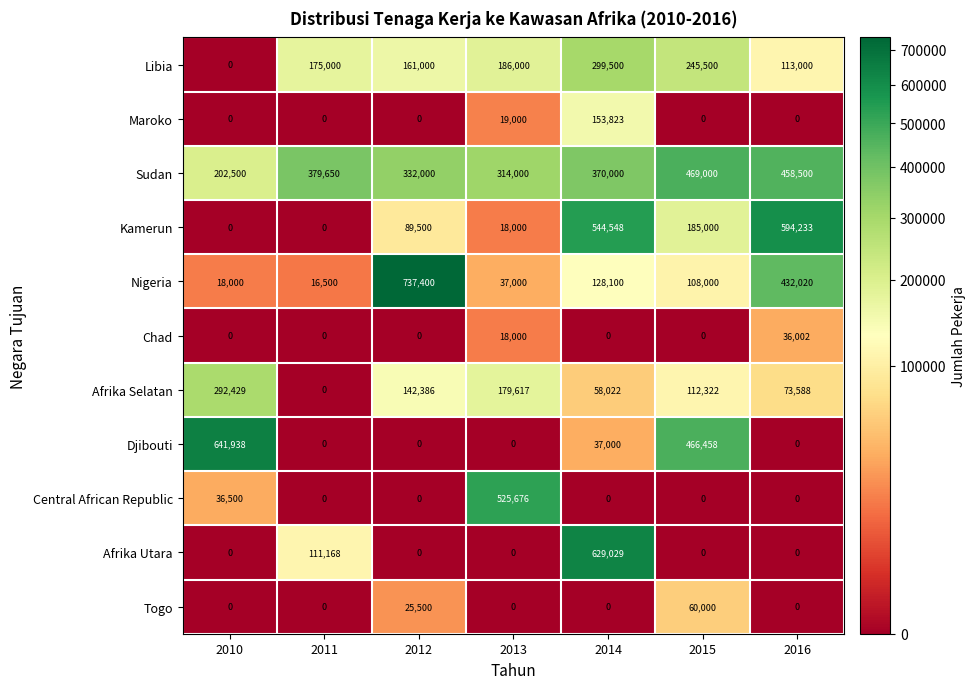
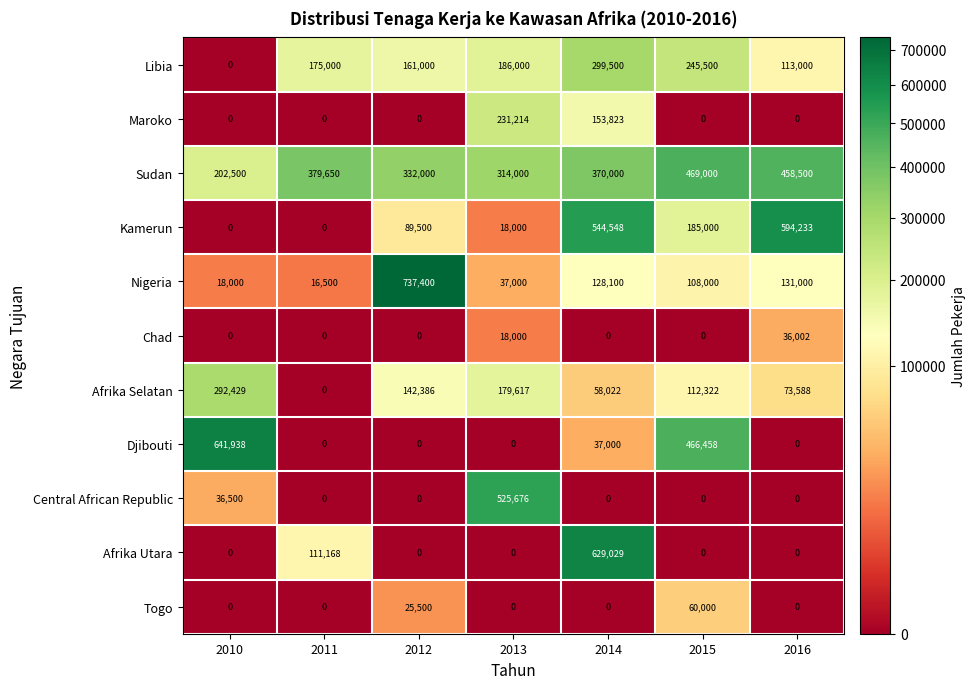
  {
    "Libia": {
      "2010": "0",
      "2011": "175,000",
      "2012": "161,000",
      "2013": "186,000",
      "2014": "299,500",
      "2015": "245,500",
      "2016": "113,000"
    },
    "Maroko": {
      "2010": "0",
      "2011": "0",
      "2012": "0",
-     "2013": "19,000",
+     "2013": "231,214",
      "2014": "153,823",
      "2015": "0",
      "2016": "0"
    },
    "Sudan": {
      "2010": "202,500",
      "2011": "379,650",
      "2012": "332,000",
      "2013": "314,000",
      "2014": "370,000",
      "2015": "469,000",
      "2016": "458,500"
    },
    "Kamerun": {
      "2010": "0",
      "2011": "0",
      "2012": "89,500",
      "2013": "18,000",
      "2014": "544,548",
      "2015": "185,000",
      "2016": "594,233"
    },
    "Nigeria": {
      "2010": "18,000",
      "2011": "16,500",
      "2012": "737,400",
      "2013": "37,000",
      "2014": "128,100",
      "2015": "108,000",
-     "2016": "432,020"
+     "2016": "131,000"
    },
    "Chad": {
      "2010": "0",
      "2011": "0",
      "2012": "0",
      "2013": "18,000",
      "2014": "0",
      "2015": "0",
      "2016": "36,002"
    },
    "Afrika Selatan": {
      "2010": "292,429",
      "2011": "0",
      "2012": "142,386",
      "2013": "179,617",
      "2014": "58,022",
      "2015": "112,322",
      "2016": "73,588"
    },
    "Djibouti": {
      "2010": "641,938",
      "2011": "0",
      "2012": "0",
      "2013": "0",
      "2014": "37,000",
      "2015": "466,458",
      "2016": "0"
    },
    "Central African Republic": {
      "2010": "36,500",
      "2011": "0",
      "2012": "0",
      "2013": "525,676",
      "2014": "0",
      "2015": "0",
      "2016": "0"
    },
    "Afrika Utara": {
      "2010": "0",
      "2011": "111,168",
      "2012": "0",
      "2013": "0",
      "2014": "629,029",
      "2015": "0",
      "2016": "0"
    },
    "Togo": {
      "2010": "0",
      "2011": "0",
      "2012": "25,500",
      "2013": "0",
      "2014": "0",
      "2015": "60,000",
      "2016": "0"
    }
  }
